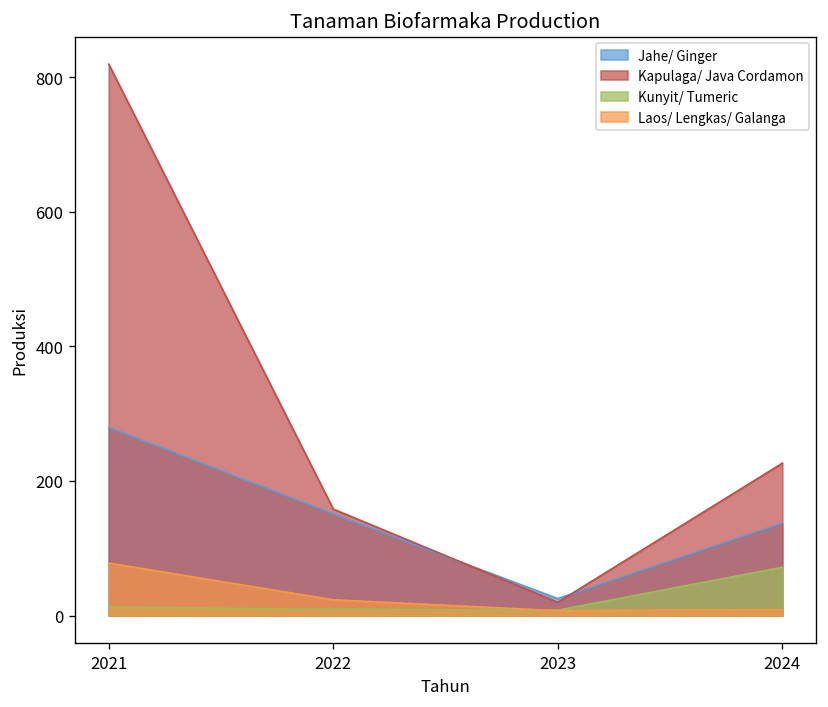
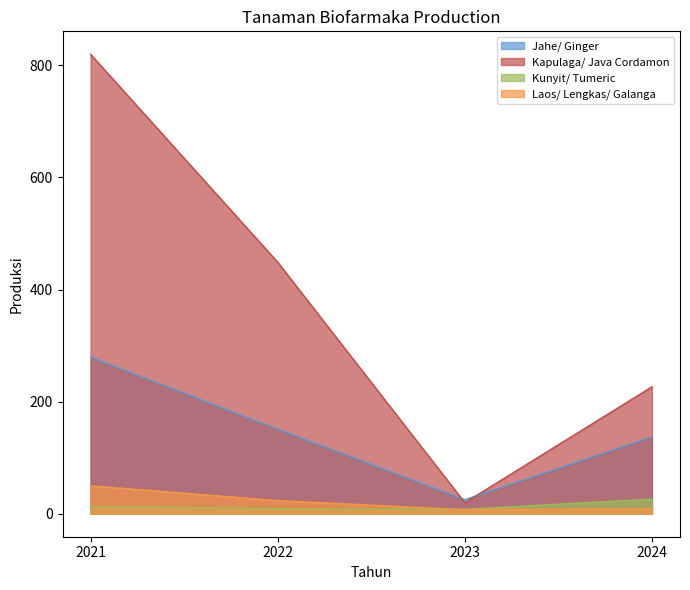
  {
    "Jahe/ Ginger": {
      "2021": 280,
      "2022": 150,
      "2023": 30,
      "2024": 140
    },
    "Kapulaga/ Java Cordamon": {
      "2021": 820,
-     "2022": 160,
+     "2022": 450,
      "2023": 20,
      "2024": 230
    },
    "Kunyit/ Tumeric": {
      "2021": 10,
      "2022": 10,
-     "2024": 70
+     "2024": 30
    },
    "Laos/ Lengkas/ Galanga": {
-     "2021": 80,
+     "2021": 50,
      "2022": 20,
      "2024": 10
    }
  }
